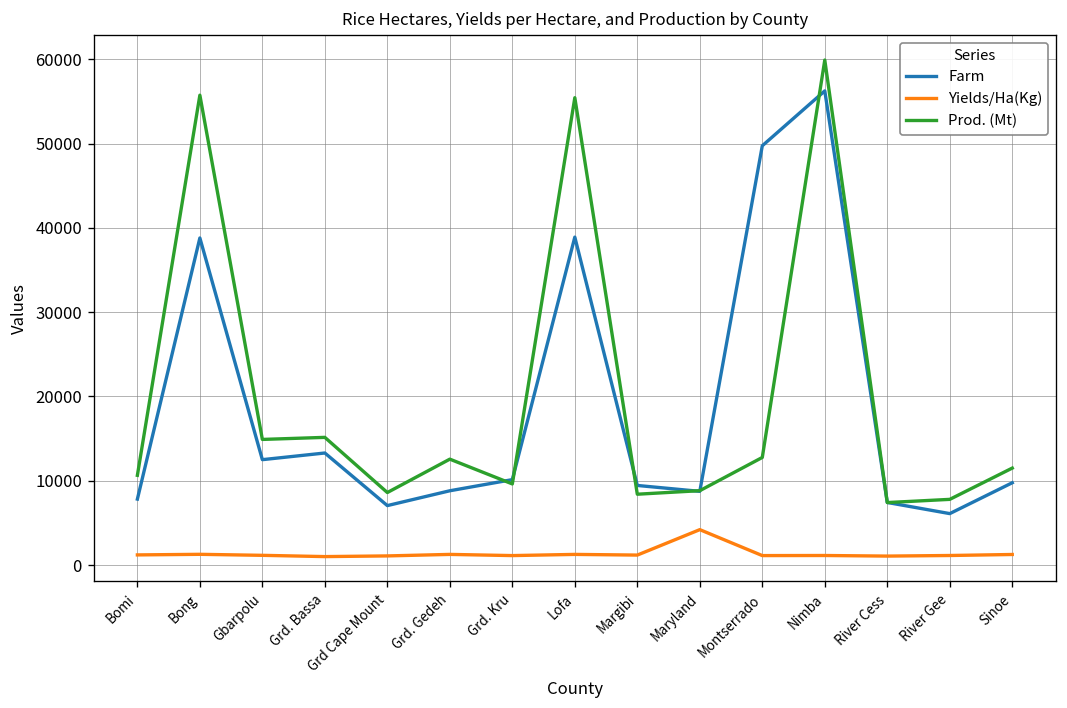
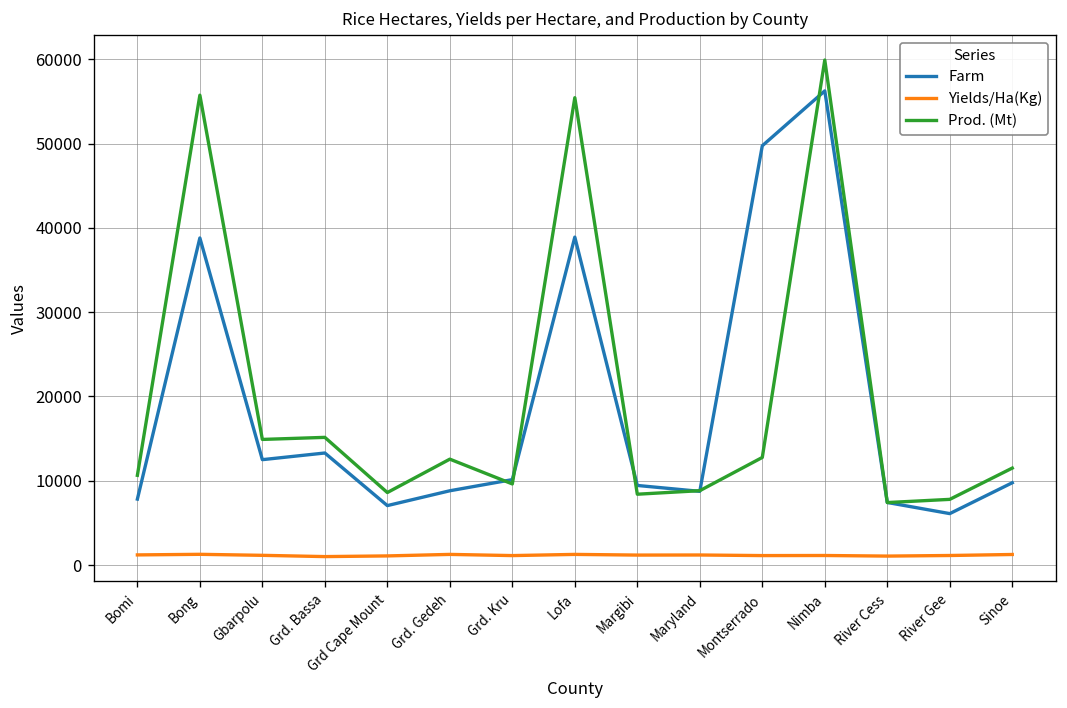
  {
    "Farm": {
      "Bomi": 8000,
      "Bong": 39000,
      "Gbarpolu": 13000,
      "Grd. Bassa": 13000,
      "Grd Cape Mount": 7000,
      "Grd. Gedeh": 9000,
      "Grd. Kru": 10000,
      "Lofa": 39000,
      "Margibi": 9000,
      "Montserrado": 50000,
      "Nimba": 56000,
      "River Gee": 6000,
      "Sinoe": 10000
    },
    "Yields/Ha(Kg)": {
      "Bomi": 1000,
      "Bong": 1000,
      "Gbarpolu": 1000,
      "Grd. Bassa": 1000,
      "Grd Cape Mount": 1000,
      "Grd. Gedeh": 1000,
      "Grd. Kru": 1000,
      "Lofa": 1000,
      "Margibi": 1000,
-     "Maryland": 4000,
+     "Maryland": 1000,
      "Montserrado": 1000,
      "Nimba": 1000,
      "River Cess": 1000,
      "River Gee": 1000,
      "Sinoe": 1000
    },
    "Prod. (Mt)": {
      "Bomi": 11000,
      "Bong": 56000,
      "Gbarpolu": 15000,
      "Grd. Bassa": 15000,
      "Grd Cape Mount": 9000,
      "Grd. Gedeh": 13000,
      "Grd. Kru": 10000,
      "Lofa": 55000,
      "Margibi": 8000,
      "Montserrado": 13000,
      "Nimba": 60000,
      "River Gee": 8000,
      "Sinoe": 12000
    }
  }
